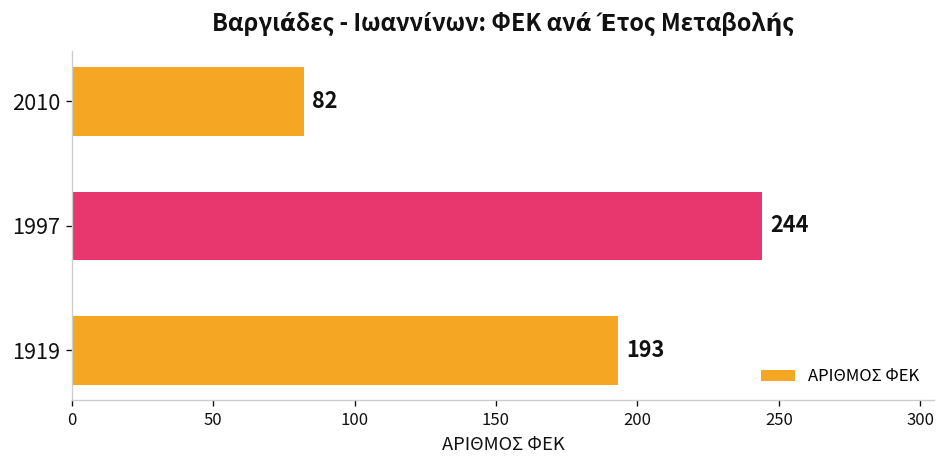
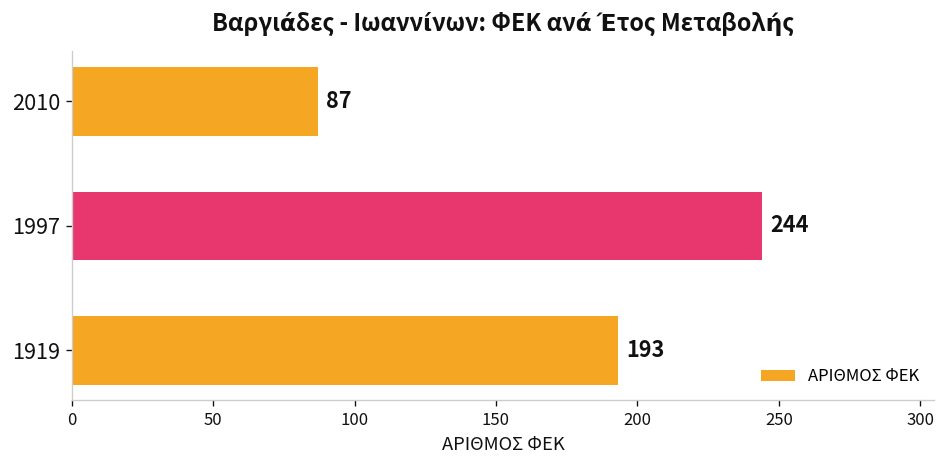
  {
-   "2010": 82,
+   "2010": 87,
    "1997": 244,
    "1919": 193
  }
